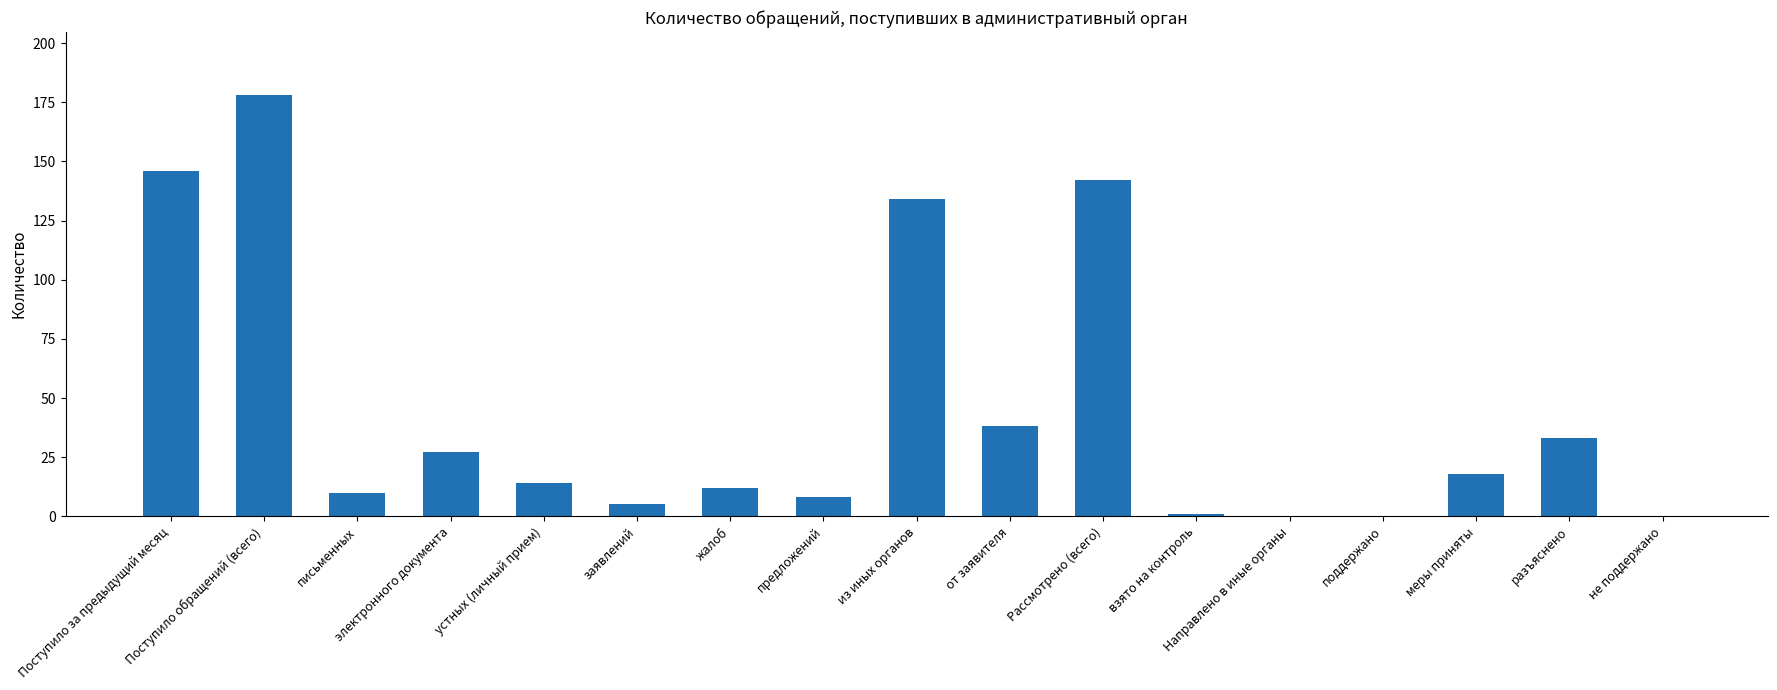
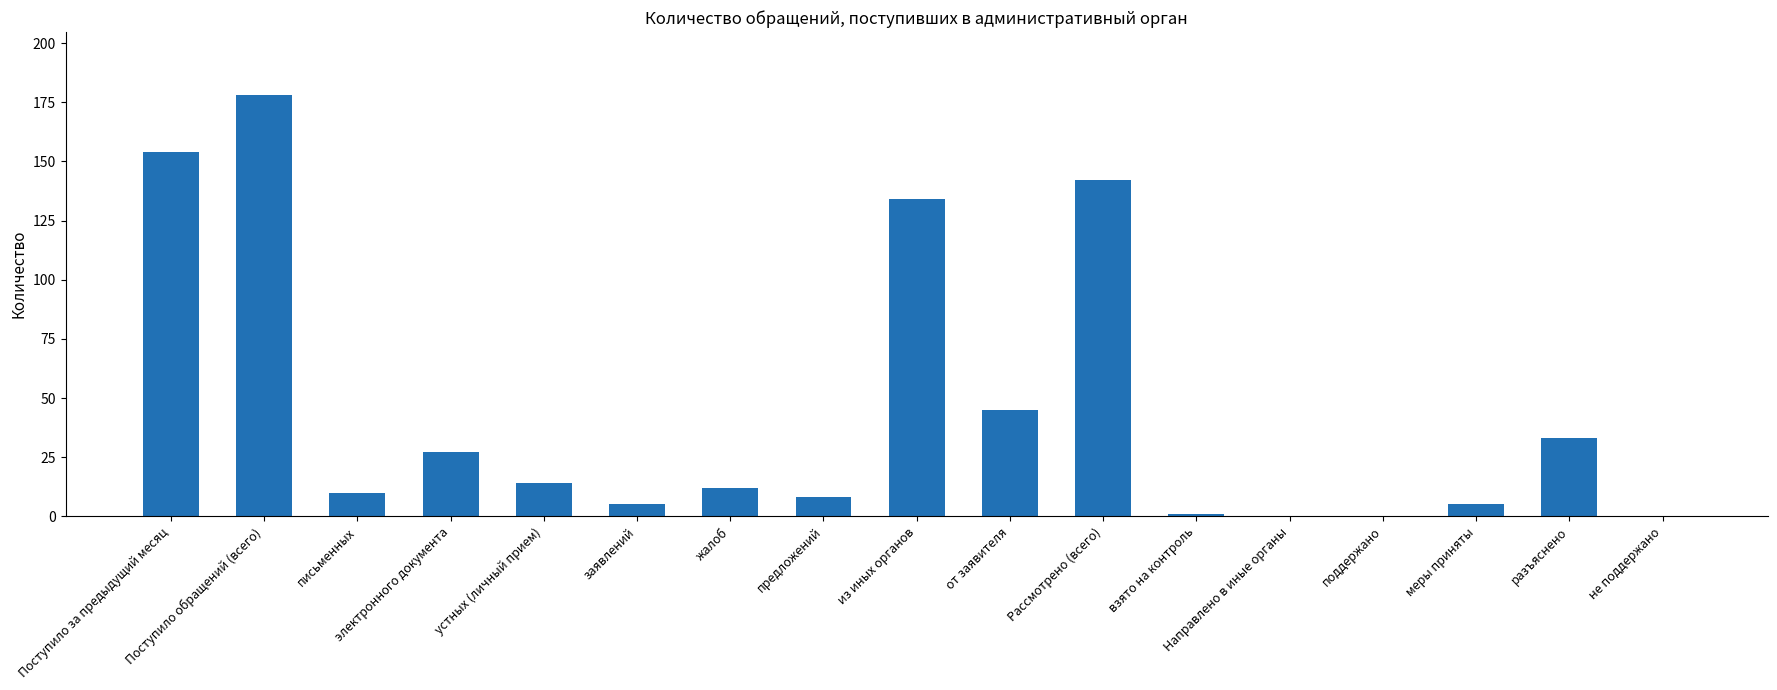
  {
-   "Поступило за предыдущий месяц": 146,
+   "Поступило за предыдущий месяц": 154,
    "Поступило обращений (всего)": 178,
    "письменных": 10,
    "электронного документа": 27,
    "устных (личный прием)": 14,
    "заявлений": 5,
    "жалоб": 12,
    "предложений": 8,
    "из иных органов": 134,
-   "от заявителя": 38,
+   "от заявителя": 45,
    "Рассмотрено (всего)": 142,
    "Направлено в иные органы": 0,
    "поддержано": 0,
-   "меры приняты": 18,
+   "меры приняты": 5,
    "разъяснено": 33,
    "не поддержано": 0
  }
